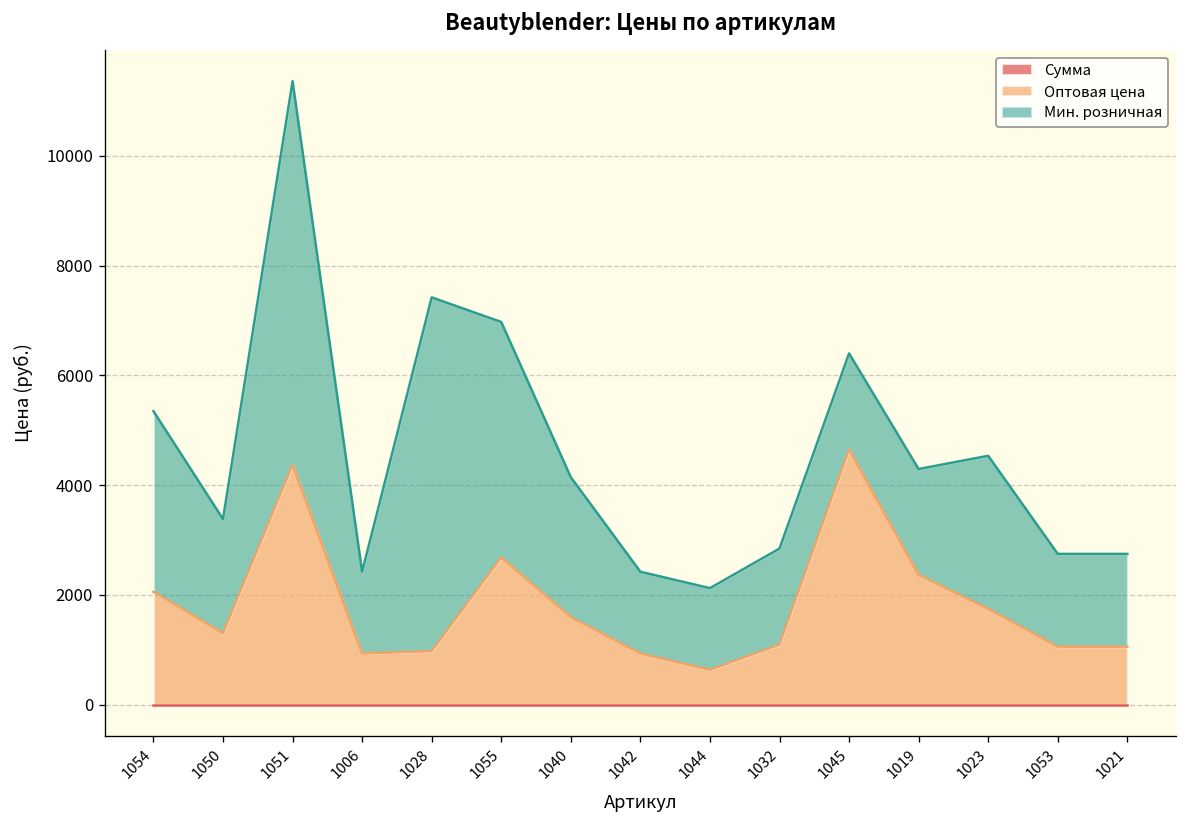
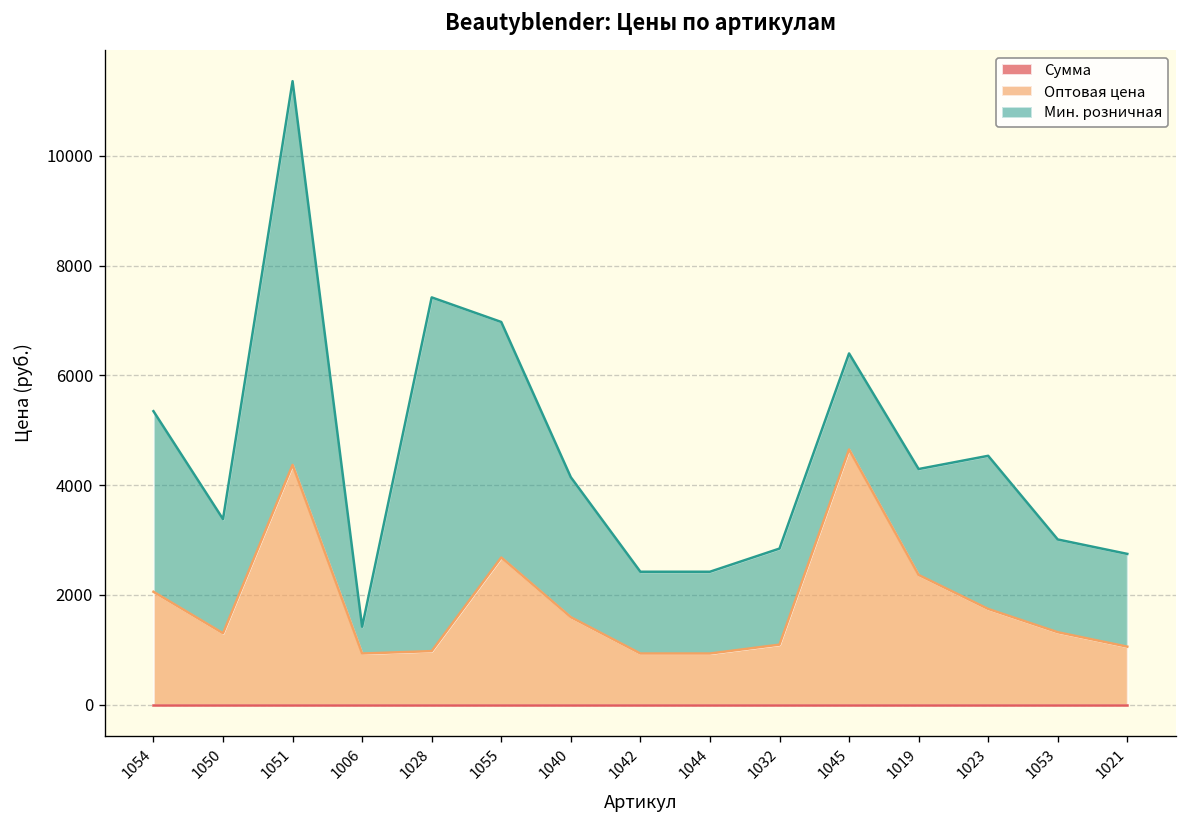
  {
    "Сумма": {
      "1054": 0,
      "1050": 0,
      "1051": 0,
      "1006": 0,
      "1028": 0,
      "1055": 0,
      "1040": 0,
      "1042": 0,
      "1044": 0,
      "1032": 0,
      "1045": 0,
      "1019": 0,
      "1023": 0,
      "1053": 0,
      "1021": 0
    },
    "Оптовая цена": {
      "1054": 2100,
      "1050": 1300,
      "1051": 4400,
      "1006": 900,
      "1028": 1000,
      "1055": 2700,
      "1040": 1600,
      "1042": 900,
-     "1044": 600,
+     "1044": 900,
      "1032": 1100,
      "1045": 4600,
      "1019": 2400,
      "1023": 1700,
-     "1053": 1100,
+     "1053": 1300,
      "1021": 1100
    },
    "Мин. розничная": {
      "1054": 3300,
      "1050": 2100,
      "1051": 7000,
-     "1006": 1500,
+     "1006": 500,
      "1028": 6400,
      "1055": 4300,
      "1040": 2600,
      "1042": 1500,
      "1044": 1500,
      "1032": 1800,
      "1045": 1800,
      "1019": 1900,
      "1023": 2800,
      "1053": 1700,
      "1021": 1700
    }
  }
